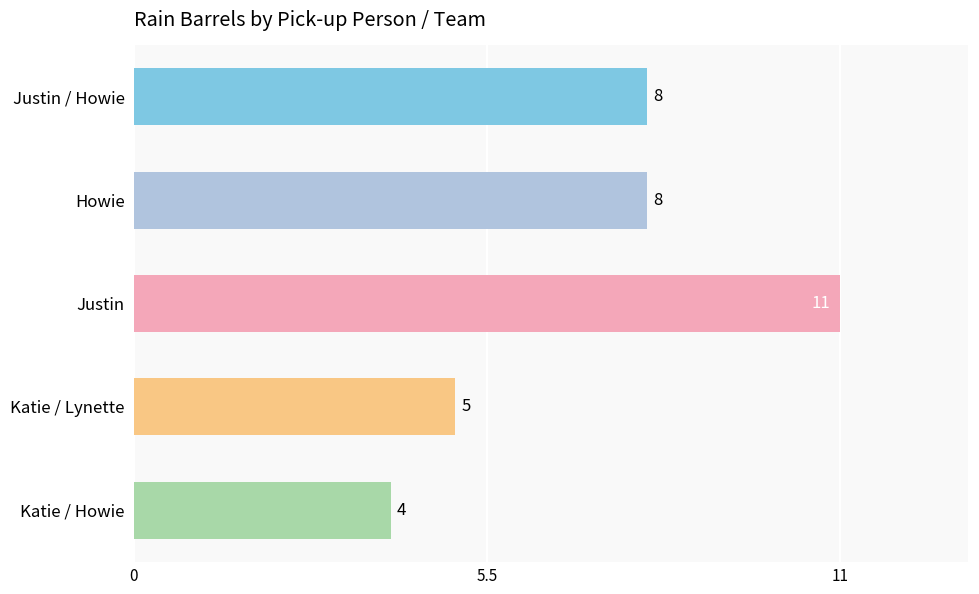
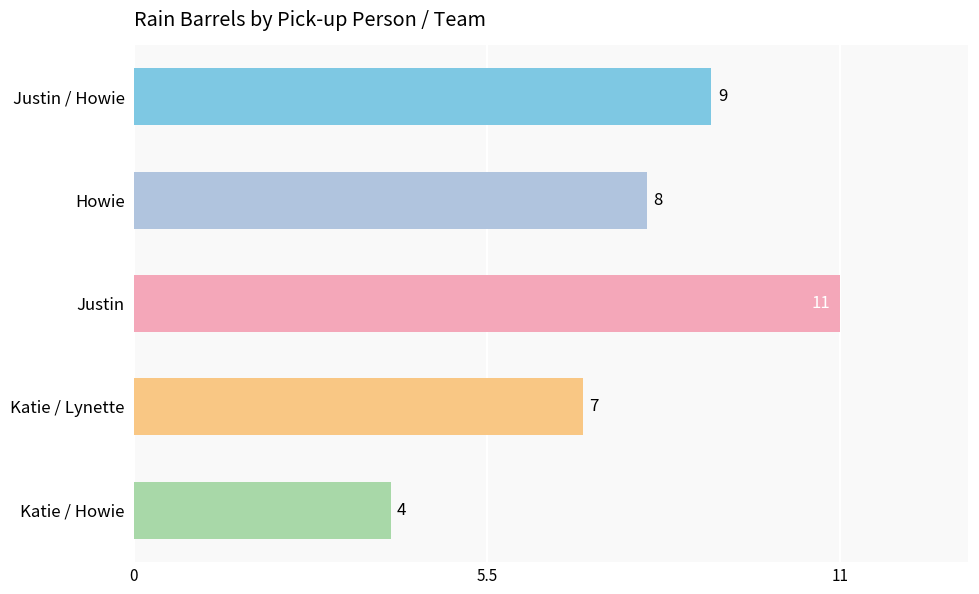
  {
-   "Justin / Howie": 8,
+   "Justin / Howie": 9,
    "Howie": 8,
    "Justin": 11,
-   "Katie / Lynette": 5,
+   "Katie / Lynette": 7,
    "Katie / Howie": 4
  }
